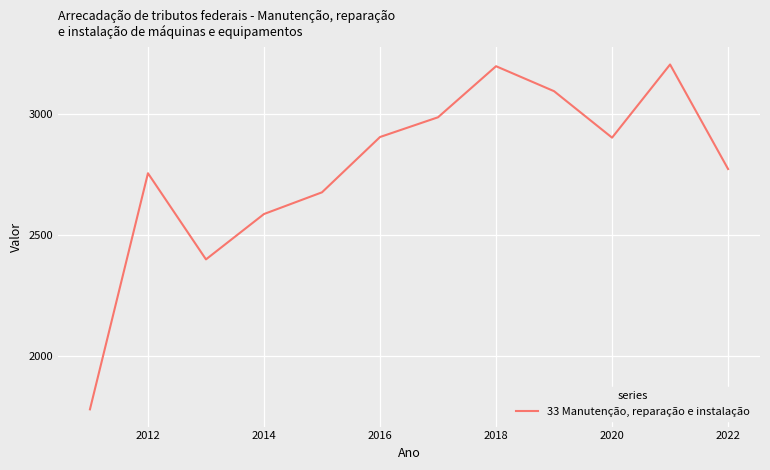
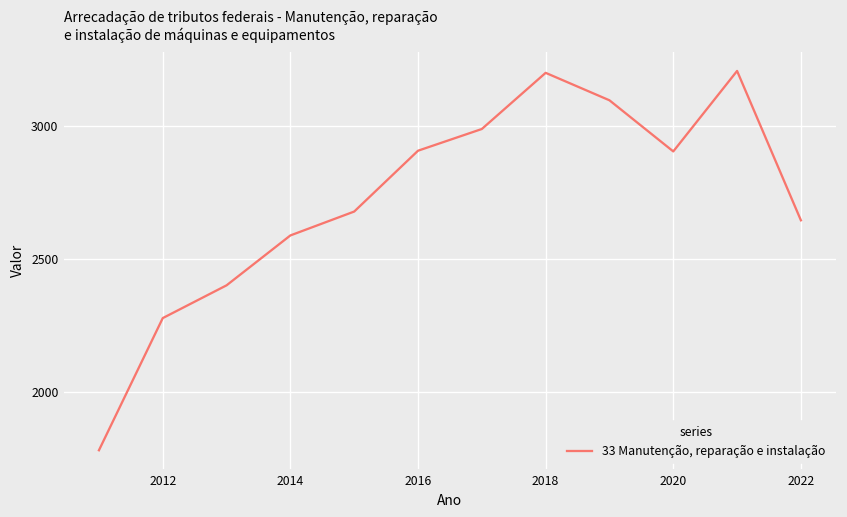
  {
-   "2012": 2760,
+   "2012": 2280,
    "2014": 2590,
    "2016": 2910,
    "2018": 3200,
    "2020": 2900,
-   "2022": 2770
+   "2022": 2640
  }
